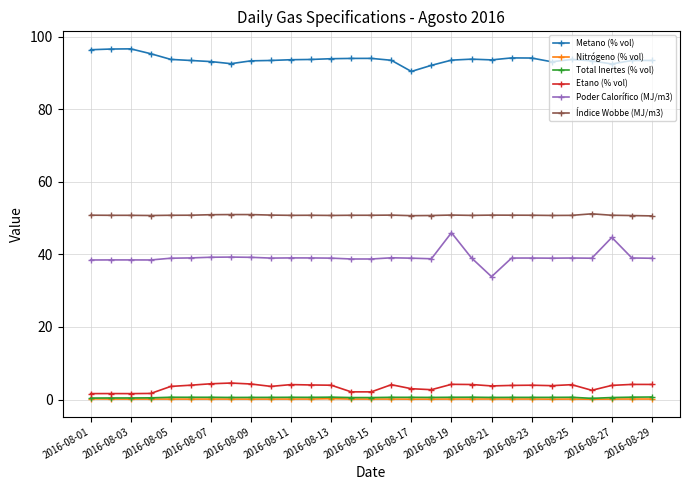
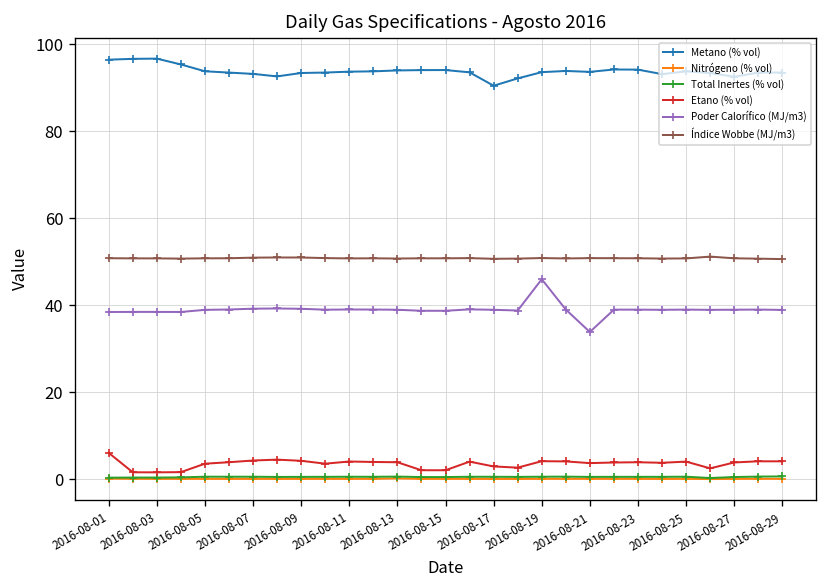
  {
    "Metano (% vol)": {
      "2016-08-01": 96,
      "2016-08-03": 97,
      "2016-08-05": 94,
      "2016-08-07": 93,
      "2016-08-09": 93,
      "2016-08-11": 94,
      "2016-08-13": 94,
      "2016-08-15": 94,
      "2016-08-17": 90,
      "2016-08-19": 94,
      "2016-08-21": 94,
      "2016-08-23": 94
    },
    "Etano (% vol)": {
-     "2016-08-01": 2,
+     "2016-08-01": 6,
      "2016-08-03": 2,
      "2016-08-05": 4,
      "2016-08-07": 4,
      "2016-08-09": 4,
      "2016-08-11": 4,
      "2016-08-13": 4,
      "2016-08-15": 2,
      "2016-08-17": 3,
      "2016-08-19": 4,
      "2016-08-21": 4,
      "2016-08-23": 4,
      "2016-08-25": 4,
      "2016-08-27": 4,
      "2016-08-29": 4
    },
    "Poder Calorífico (MJ/m3)": {
      "2016-08-01": 38,
      "2016-08-03": 38,
      "2016-08-05": 39,
      "2016-08-07": 39,
      "2016-08-09": 39,
      "2016-08-11": 39,
      "2016-08-13": 39,
      "2016-08-15": 39,
      "2016-08-17": 39,
      "2016-08-19": 46,
      "2016-08-21": 34,
      "2016-08-23": 39,
      "2016-08-25": 39,
-     "2016-08-27": 45,
+     "2016-08-27": 39,
      "2016-08-29": 39
    },
    "Índice Wobbe (MJ/m3)": {
      "2016-08-01": 51,
      "2016-08-03": 51,
      "2016-08-05": 51,
      "2016-08-07": 51,
      "2016-08-09": 51,
      "2016-08-11": 51,
      "2016-08-13": 51,
      "2016-08-15": 51,
      "2016-08-17": 51,
      "2016-08-19": 51,
      "2016-08-21": 51,
      "2016-08-23": 51,
      "2016-08-25": 51,
      "2016-08-27": 51,
      "2016-08-29": 51
    }
  }
